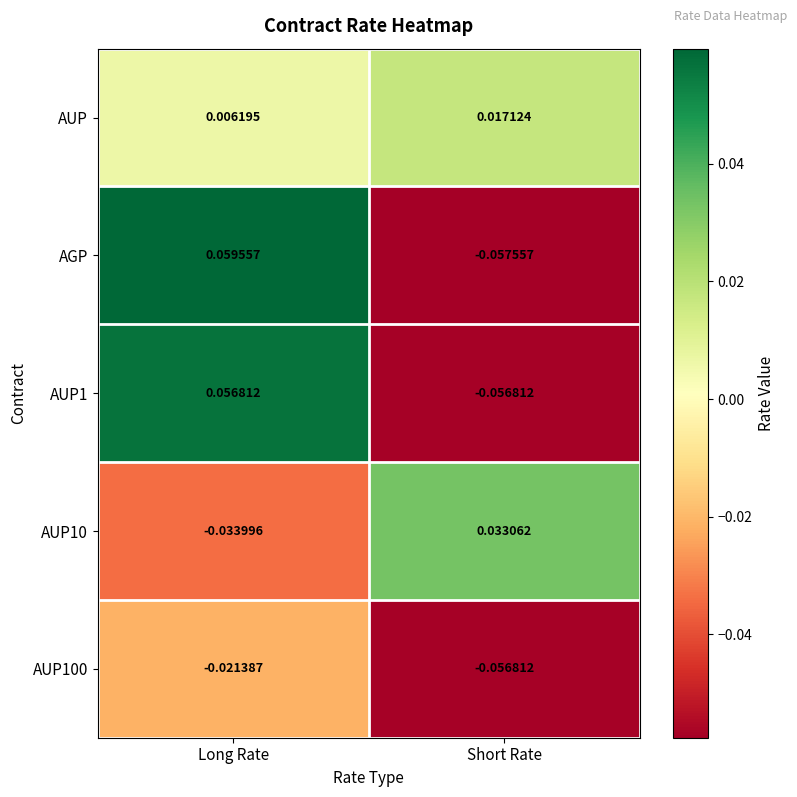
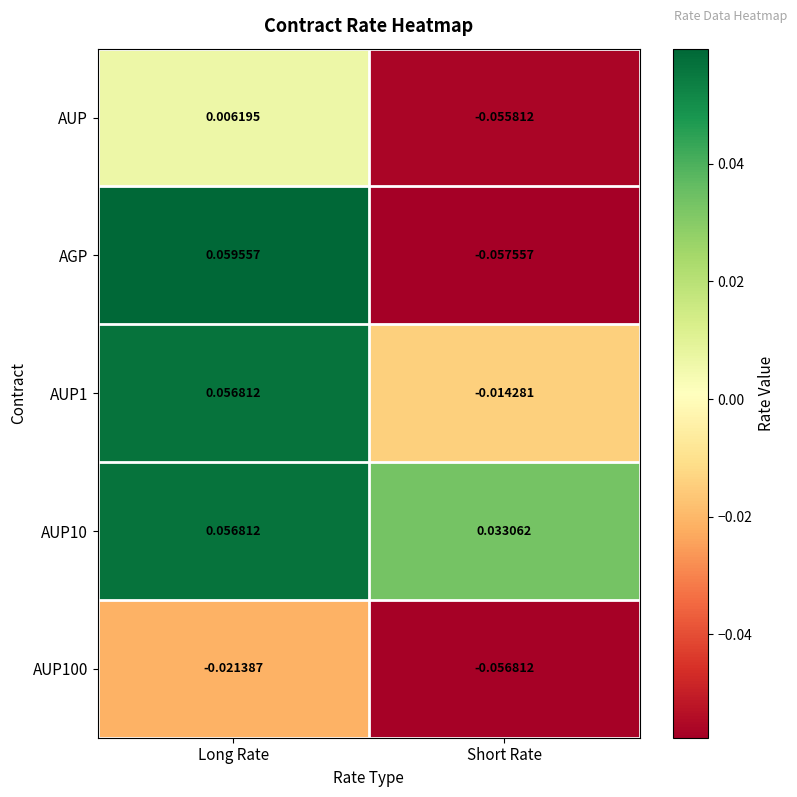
  {
    "AUP": {
      "Long Rate": 0.006195,
-     "Short Rate": 0.017124
+     "Short Rate": -0.055812
    },
    "AGP": {
      "Long Rate": 0.059557,
      "Short Rate": -0.057557
    },
    "AUP1": {
      "Long Rate": 0.056812,
-     "Short Rate": -0.056812
+     "Short Rate": -0.014281
    },
    "AUP10": {
-     "Long Rate": -0.033996,
+     "Long Rate": 0.056812,
      "Short Rate": 0.033062
    },
    "AUP100": {
      "Long Rate": -0.021387,
      "Short Rate": -0.056812
    }
  }
